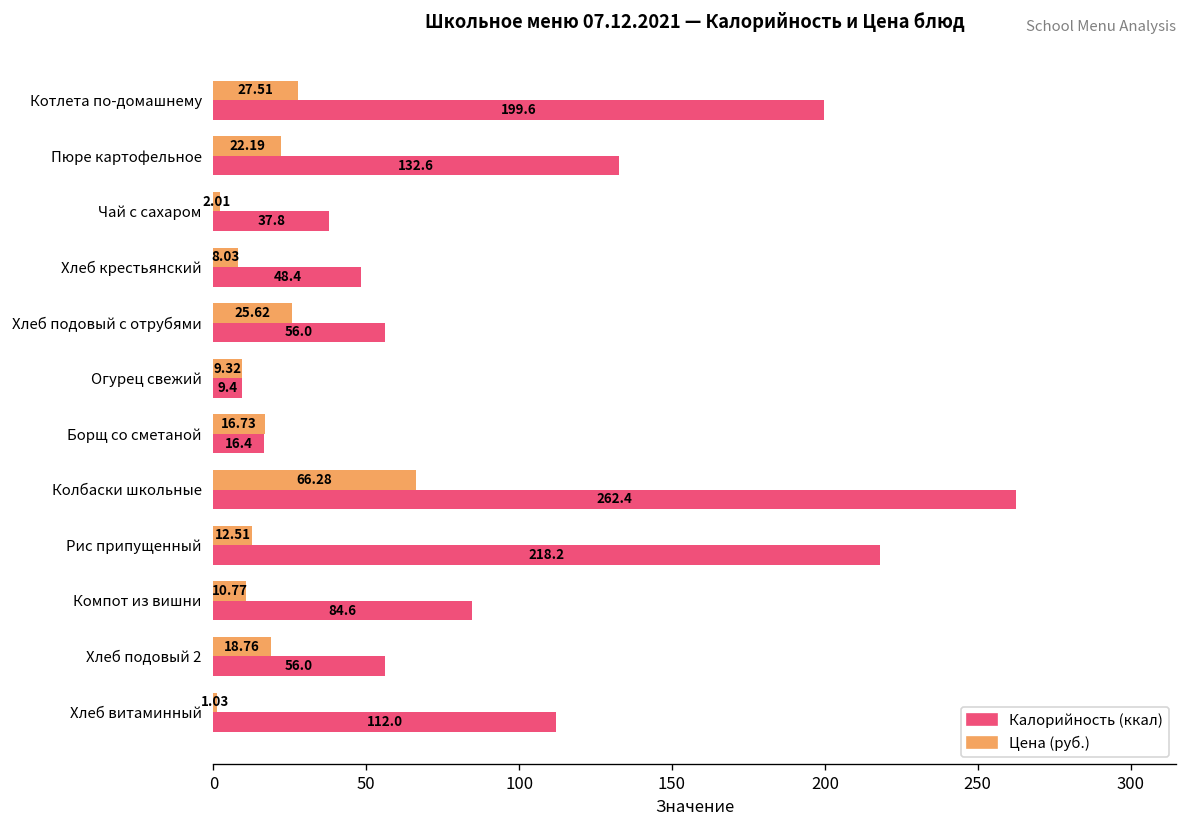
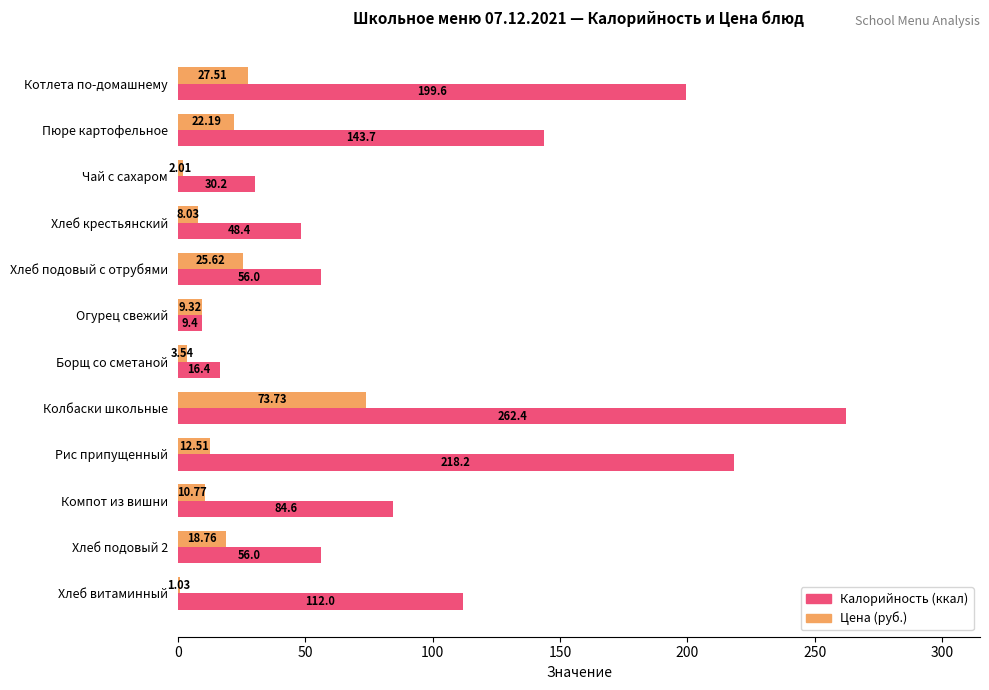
  {
    "Калорийность (ккал)": {
      "Котлета по-домашнему": 199.6,
-     "Пюре картофельное": 132.6,
-     "Чай с сахаром": 37.8,
+     "Пюре картофельное": 143.7,
+     "Чай с сахаром": 30.2,
      "Хлеб крестьянский": 48.4,
      "Хлеб подовый с отрубями": 56.0,
      "Огурец свежий": 9.4,
      "Борщ со сметаной": 16.4,
      "Колбаски школьные": 262.4,
      "Рис припущенный": 218.2,
      "Компот из вишни": 84.6,
      "Хлеб подовый 2": 56.0,
      "Хлеб витаминный": 112.0
    },
    "Цена (руб.)": {
      "Котлета по-домашнему": 27.51,
      "Пюре картофельное": 22.19,
      "Чай с сахаром": 2.01,
      "Хлеб крестьянский": 8.03,
      "Хлеб подовый с отрубями": 25.62,
      "Огурец свежий": 9.32,
-     "Борщ со сметаной": 16.73,
-     "Колбаски школьные": 66.28,
+     "Борщ со сметаной": 3.54,
+     "Колбаски школьные": 73.73,
      "Рис припущенный": 12.51,
      "Компот из вишни": 10.77,
      "Хлеб подовый 2": 18.76,
      "Хлеб витаминный": 1.03
    }
  }
